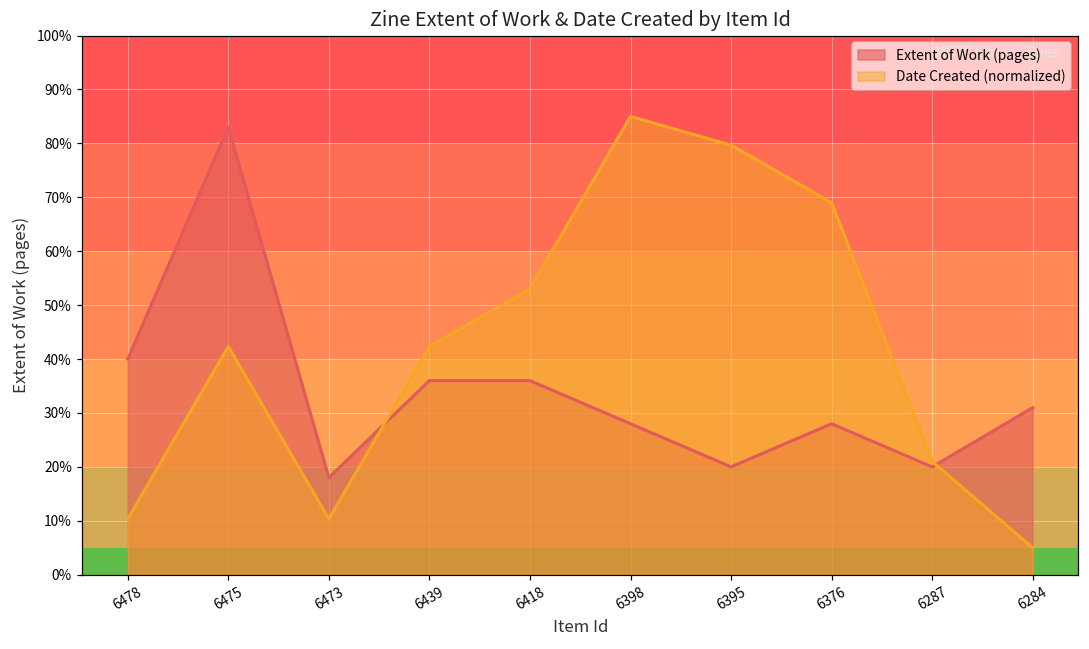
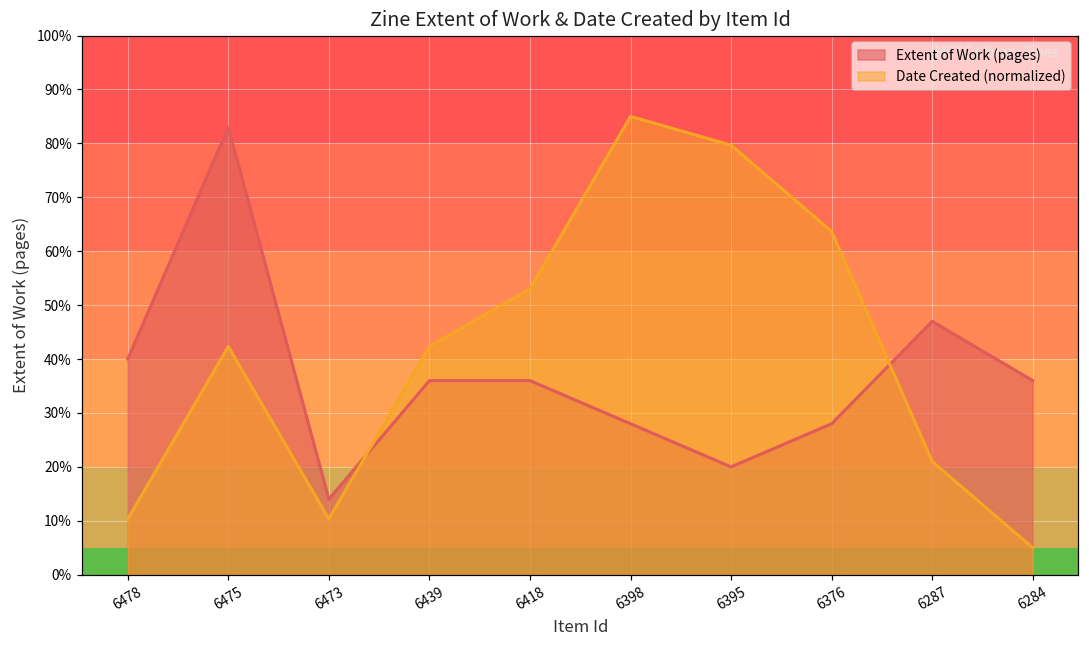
  {
    "Extent of Work (pages)": {
      "6478": "40%",
      "6475": "83%",
-     "6473": "18%",
+     "6473": "14%",
      "6439": "36%",
      "6418": "36%",
      "6398": "28%",
      "6395": "20%",
      "6376": "28%",
-     "6287": "20%",
-     "6284": "31%"
+     "6287": "47%",
+     "6284": "36%"
    },
    "Date Created (normalized)": {
      "6478": "10%",
      "6475": "42%",
      "6473": "10%",
      "6439": "42%",
      "6418": "53%",
      "6398": "85%",
      "6395": "80%",
-     "6376": "69%",
+     "6376": "64%",
      "6287": "21%",
      "6284": "5%"
    }
  }
